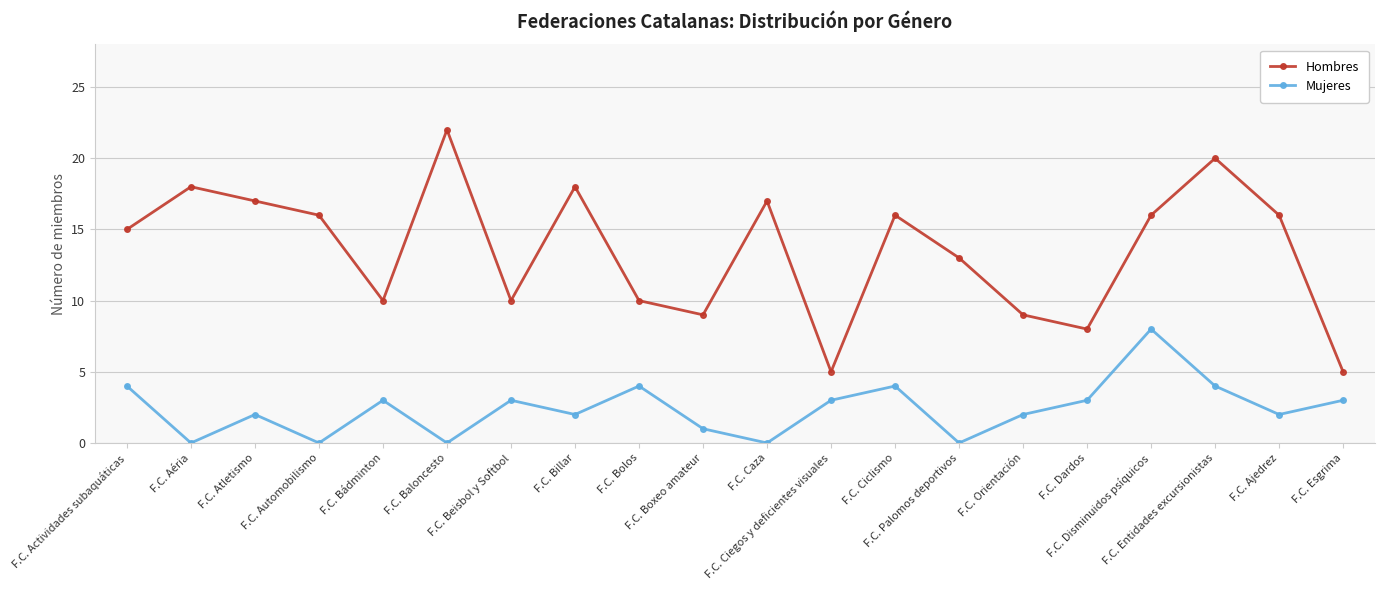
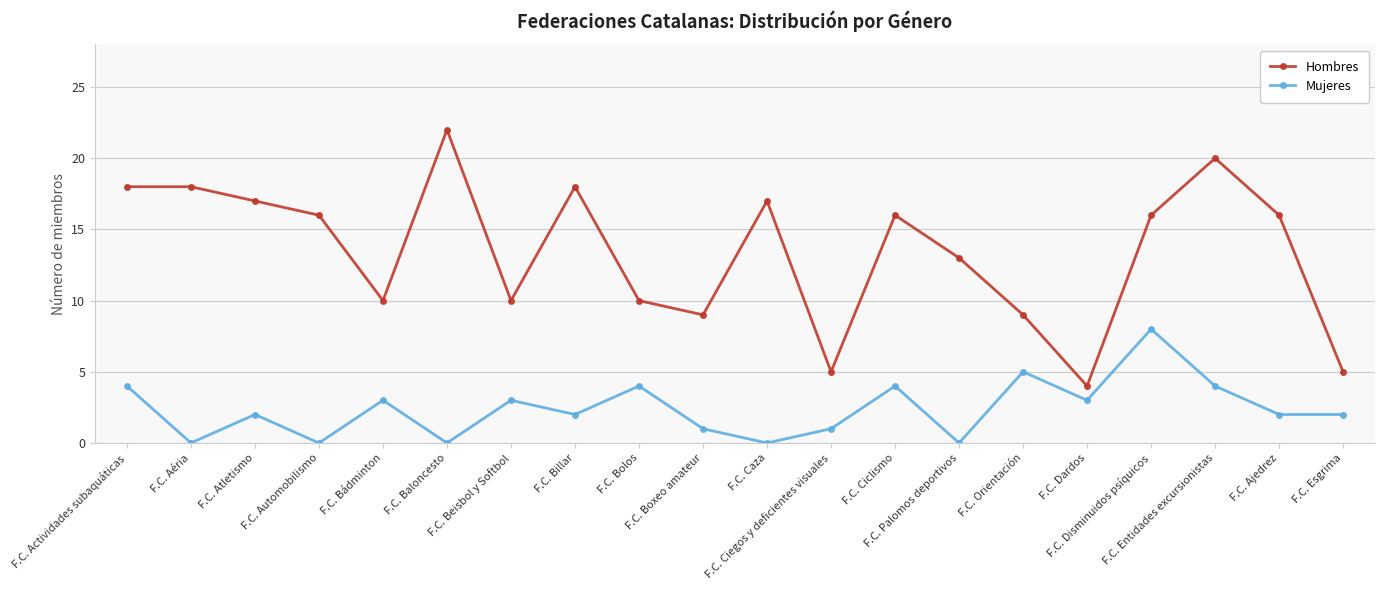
  {
    "Hombres": {
-     "F.C. Actividades subaquáticas": 15,
+     "F.C. Actividades subaquáticas": 18,
      "F.C. Aéria": 18,
      "F.C. Atletismo": 17,
      "F.C. Automobilismo": 16,
      "F.C. Bádminton": 10,
      "F.C. Baloncesto": 22,
      "F.C. Beisbol y Softbol": 10,
      "F.C. Billar": 18,
      "F.C. Bolos": 10,
      "F.C. Boxeo amateur": 9,
      "F.C. Caza": 17,
      "F.C. Ciegos y deficientes visuales": 5,
      "F.C. Ciclismo": 16,
      "F.C. Palomos deportivos": 13,
      "F.C. Orientación": 9,
-     "F.C. Dardos": 8,
+     "F.C. Dardos": 4,
      "F.C. Disminuidos psíquicos": 16,
      "F.C. Entidades excursionistas": 20,
      "F.C. Ajedrez": 16,
      "F.C. Esgrima": 5
    },
    "Mujeres": {
      "F.C. Actividades subaquáticas": 4,
      "F.C. Aéria": 0,
      "F.C. Atletismo": 2,
      "F.C. Automobilismo": 0,
      "F.C. Bádminton": 3,
      "F.C. Baloncesto": 0,
      "F.C. Beisbol y Softbol": 3,
      "F.C. Billar": 2,
      "F.C. Bolos": 4,
      "F.C. Boxeo amateur": 1,
      "F.C. Caza": 0,
-     "F.C. Ciegos y deficientes visuales": 3,
+     "F.C. Ciegos y deficientes visuales": 1,
      "F.C. Ciclismo": 4,
      "F.C. Palomos deportivos": 0,
-     "F.C. Orientación": 2,
+     "F.C. Orientación": 5,
      "F.C. Dardos": 3,
      "F.C. Disminuidos psíquicos": 8,
      "F.C. Entidades excursionistas": 4,
      "F.C. Ajedrez": 2,
-     "F.C. Esgrima": 3
+     "F.C. Esgrima": 2
    }
  }
